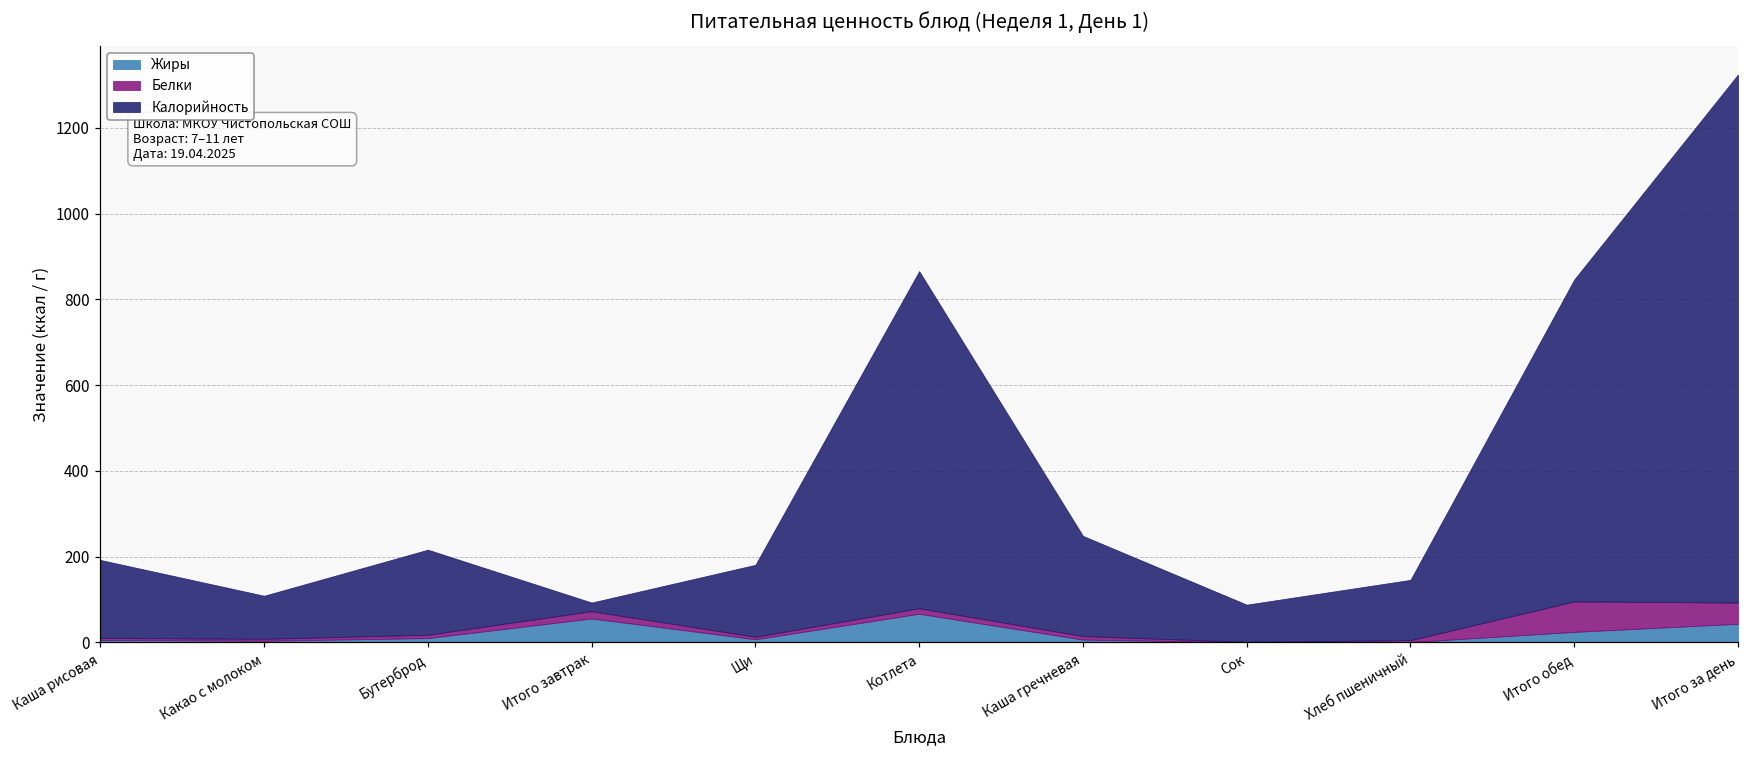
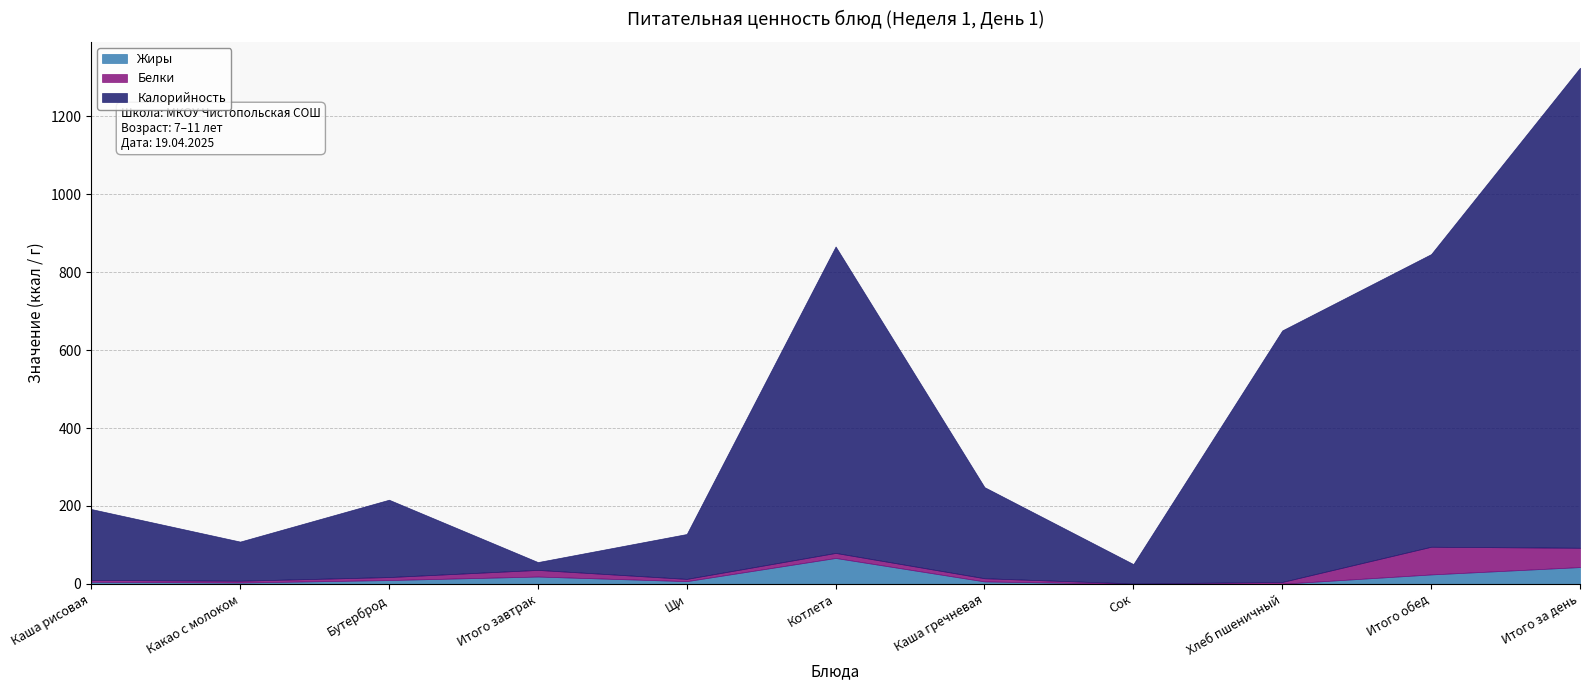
  {
    "Жиры": {
      "Бутерброд": 10,
-     "Итого завтрак": 60,
+     "Итого завтрак": 20,
      "Котлета": 70,
      "Итого обед": 20,
      "Итого за день": 40
    },
    "Белки": {
      "Бутерброд": 10,
      "Итого завтрак": 20,
      "Котлета": 10,
      "Каша гречневая": 10,
      "Итого обед": 70,
      "Итого за день": 50
    },
    "Калорийность": {
      "Каша рисовая": 180,
      "Какао с молоком": 100,
      "Бутерброд": 200,
      "Итого завтрак": 20,
-     "Щи": 170,
+     "Щи": 120,
      "Котлета": 790,
      "Каша гречневая": 230,
-     "Сок": 90,
-     "Хлеб пшеничный": 140,
+     "Сок": 50,
+     "Хлеб пшеничный": 650,
      "Итого обед": 750,
      "Итого за день": 1230
    }
  }
